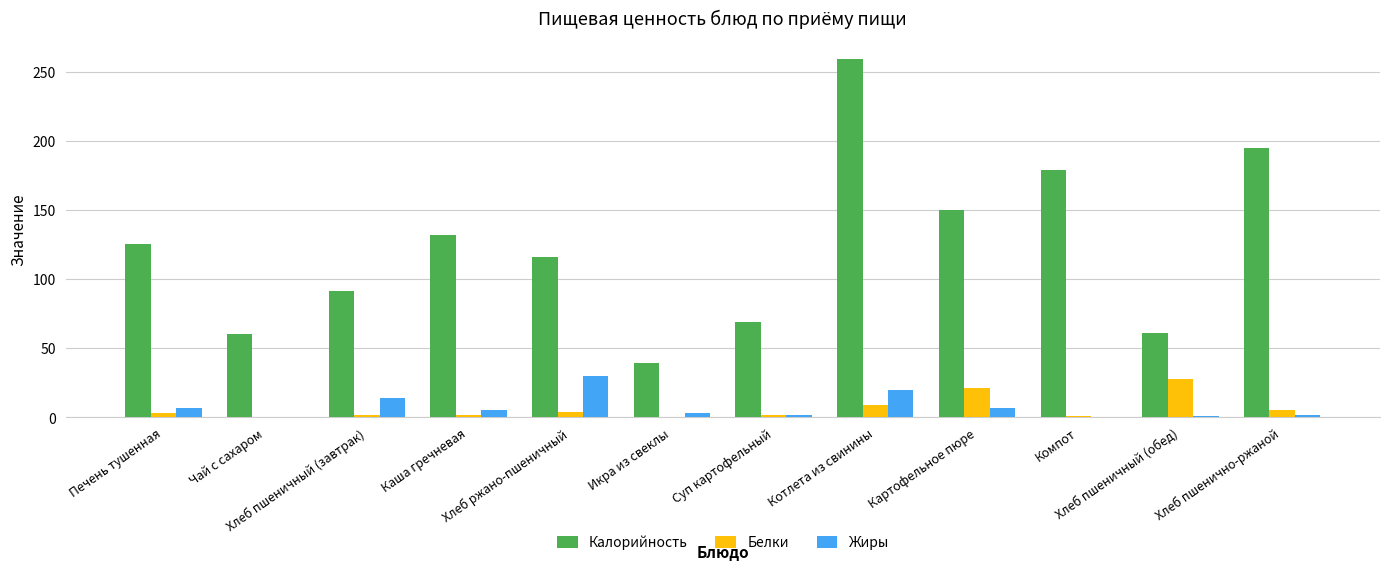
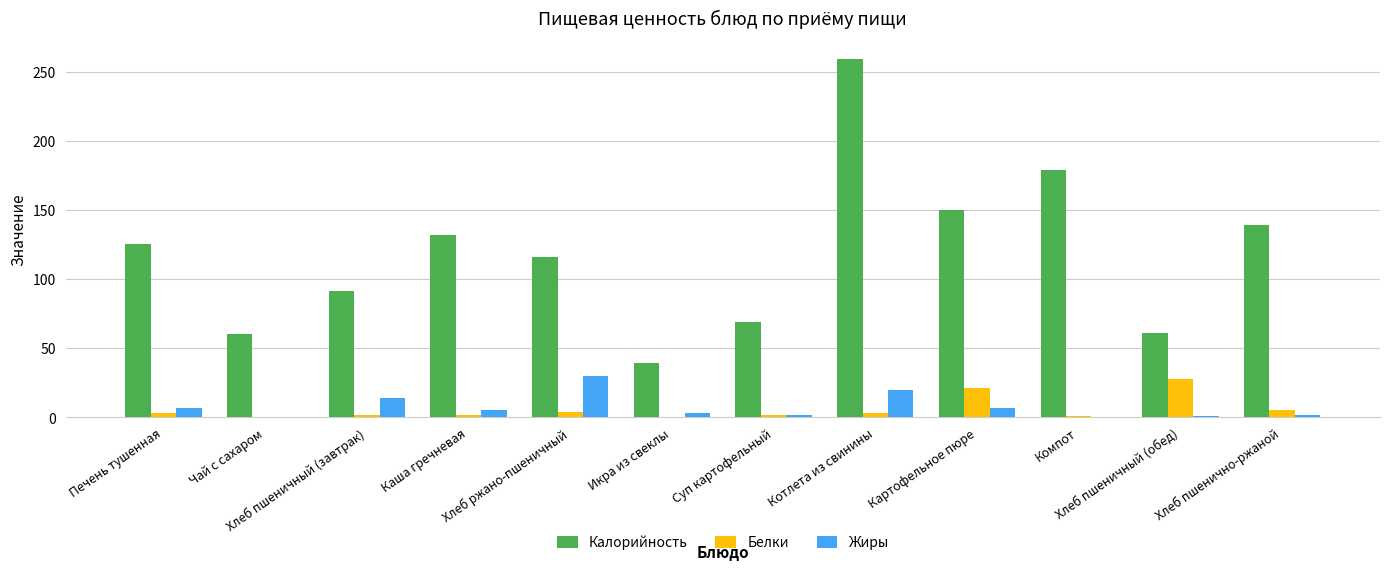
  {
    "Калорийность": {
      "Печень тушенная": 125,
      "Чай с сахаром": 60,
      "Хлеб пшеничный (завтрак)": 91,
      "Каша гречневая": 132,
      "Хлеб ржано-пшеничный": 116,
      "Икра из свеклы": 39,
      "Суп картофельный": 69,
      "Котлета из свинины": 259,
      "Картофельное пюре": 150,
      "Компот": 179,
      "Хлеб пшеничный (обед)": 61,
-     "Хлеб пшенично-ржаной": 195
+     "Хлеб пшенично-ржаной": 139
    },
    "Белки": {
      "Печень тушенная": 3,
      "Чай с сахаром": 0,
      "Хлеб пшеничный (завтрак)": 2,
      "Каша гречневая": 2,
      "Хлеб ржано-пшеничный": 4,
      "Икра из свеклы": 0,
      "Суп картофельный": 2,
-     "Котлета из свинины": 9,
+     "Котлета из свинины": 3,
      "Картофельное пюре": 21,
      "Хлеб пшеничный (обед)": 28,
      "Хлеб пшенично-ржаной": 5
    },
    "Жиры": {
      "Печень тушенная": 7,
      "Чай с сахаром": 0,
      "Хлеб пшеничный (завтрак)": 14,
      "Каша гречневая": 5,
      "Хлеб ржано-пшеничный": 30,
      "Икра из свеклы": 3,
      "Суп картофельный": 2,
      "Котлета из свинины": 20,
      "Картофельное пюре": 7,
      "Компот": 0,
      "Хлеб пшенично-ржаной": 2
    }
  }
